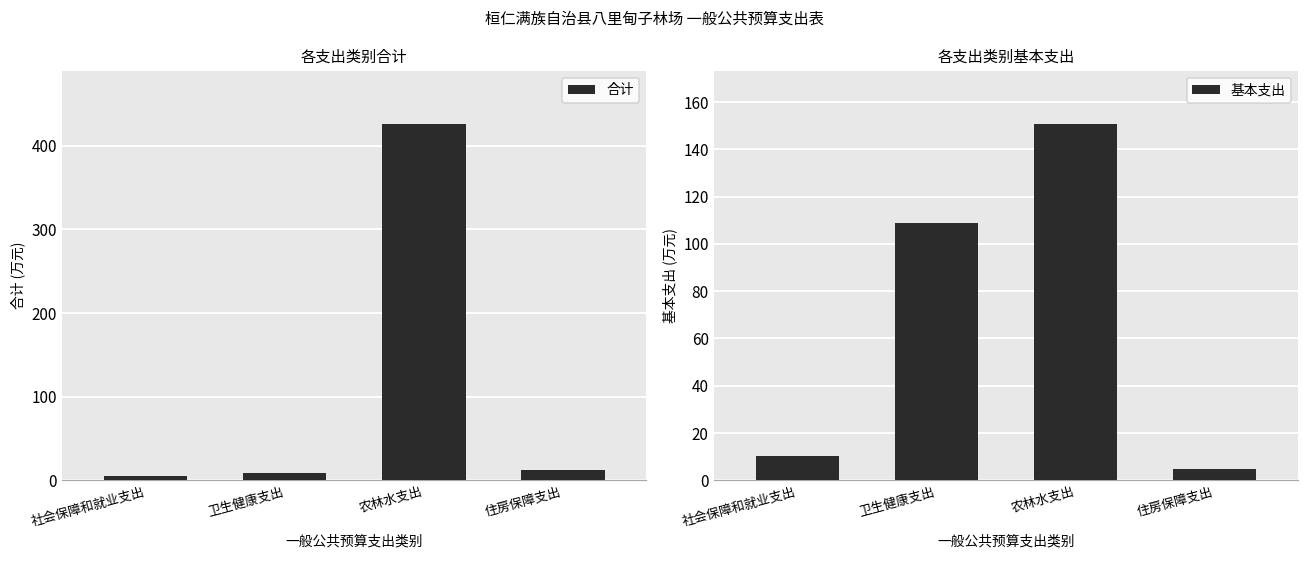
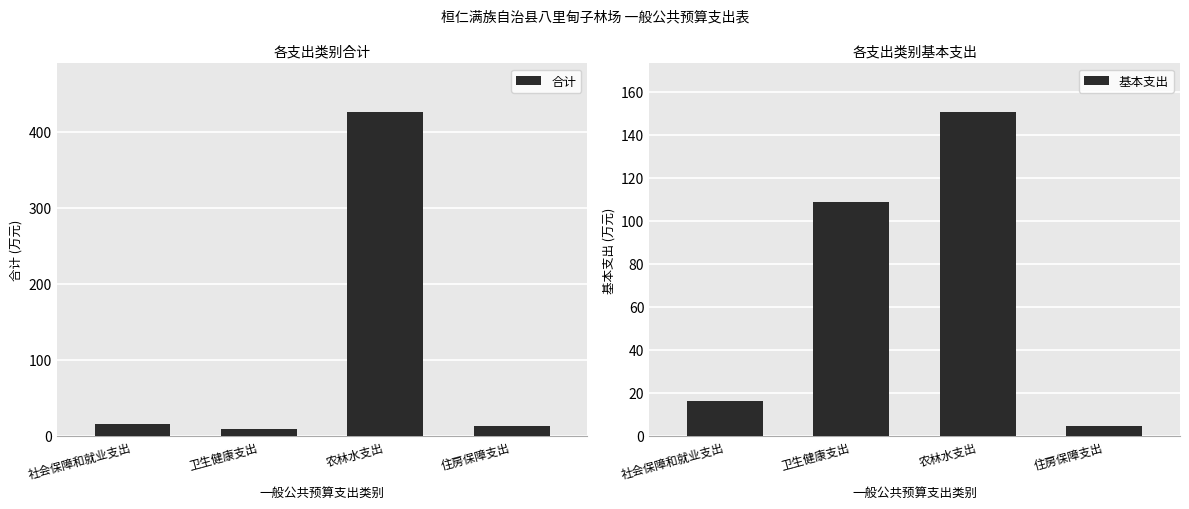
  {
    "各支出类别合计": {
-     "社会保障和就业支出": 10,
+     "社会保障和就业支出": 20,
      "卫生健康支出": 10,
      "农林水支出": 430,
      "住房保障支出": 10
    },
    "各支出类别基本支出": {
-     "社会保障和就业支出": 11,
+     "社会保障和就业支出": 16,
      "卫生健康支出": 109,
      "农林水支出": 151,
      "住房保障支出": 5
    }
  }
